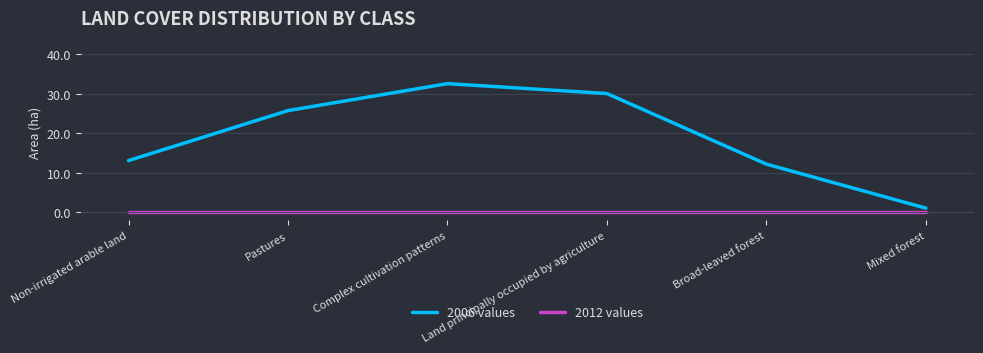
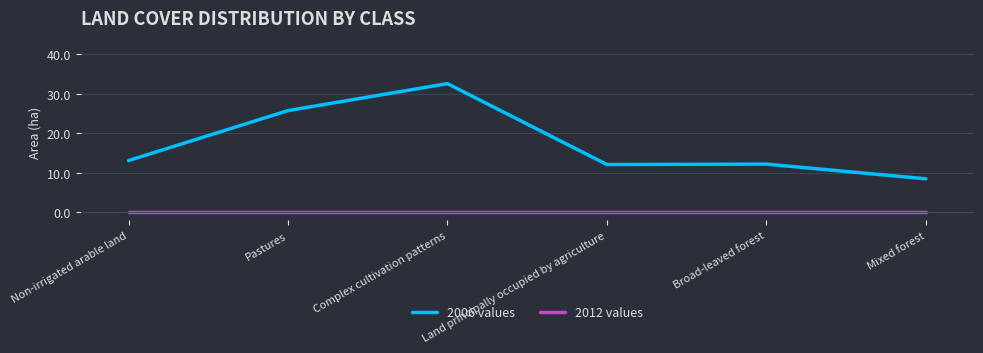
  {
    "2006 values": {
      "Non-irrigated arable land": 13,
      "Pastures": 26,
      "Complex cultivation patterns": 33,
-     "Land principally occupied by agriculture": 30,
+     "Land principally occupied by agriculture": 12,
      "Broad-leaved forest": 12,
-     "Mixed forest": 1
+     "Mixed forest": 9
    },
    "2012 values": {
      "Non-irrigated arable land": 0,
      "Pastures": 0,
      "Complex cultivation patterns": 0,
      "Land principally occupied by agriculture": 0,
      "Broad-leaved forest": 0,
      "Mixed forest": 0
    }
  }
